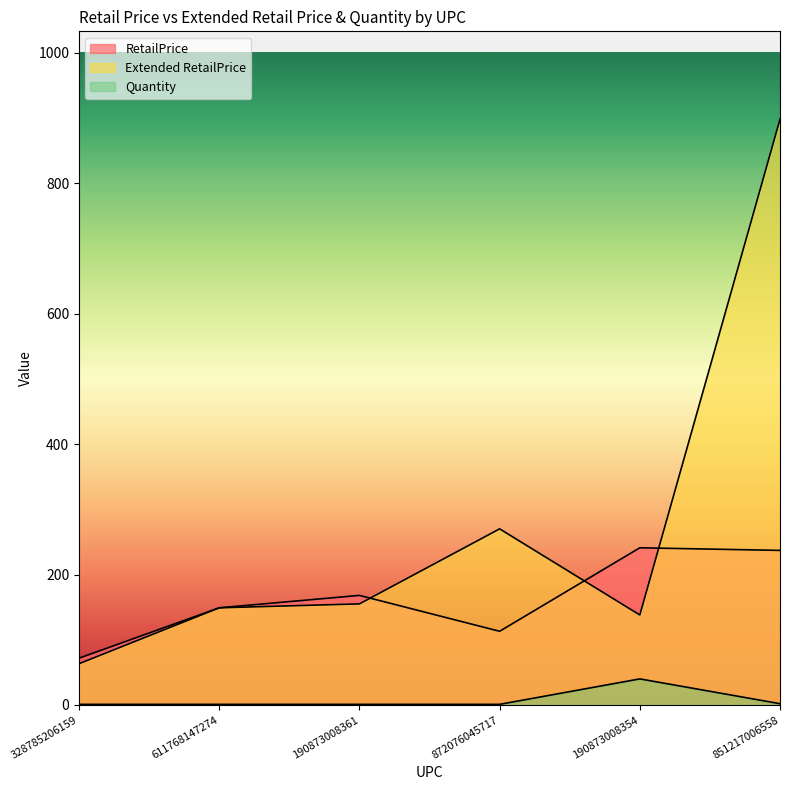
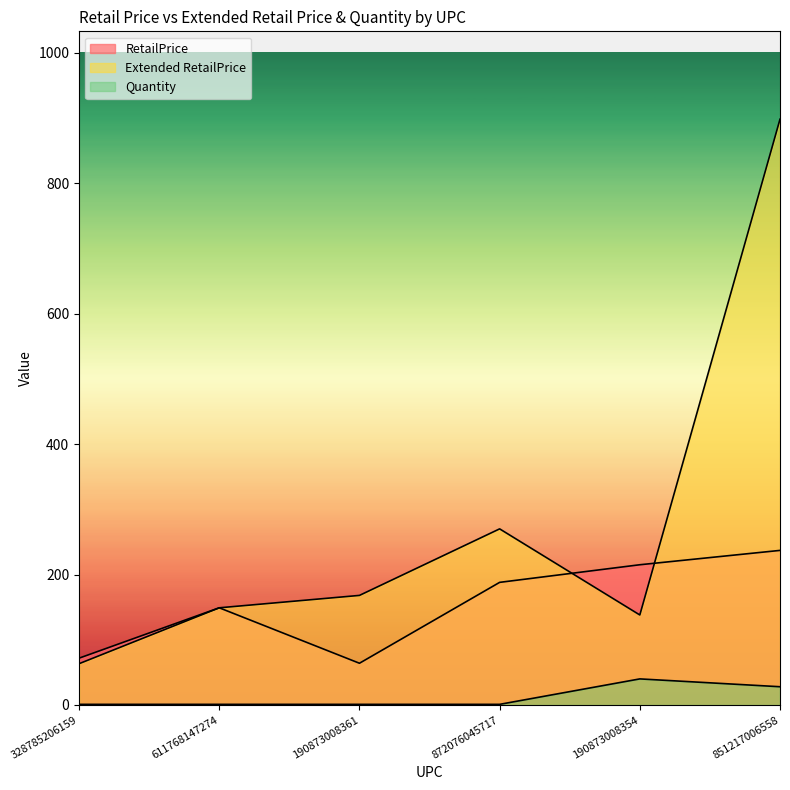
  {
    "RetailPrice": {
      "328785206159": 70,
-     "190873008361": 170,
-     "872076045717": 110,
-     "190873008354": 240,
+     "190873008361": 60,
+     "872076045717": 190,
+     "190873008354": 220,
      "851217006558": 240
    },
    "Extended RetailPrice": {
      "328785206159": 60,
-     "190873008361": 160,
+     "190873008361": 170,
      "872076045717": 270,
      "190873008354": 140,
      "851217006558": 900
    },
    "Quantity": {
      "328785206159": 0,
      "611768147274": 0,
      "190873008361": 0,
      "872076045717": 0,
      "190873008354": 40,
-     "851217006558": 0
+     "851217006558": 30
    }
  }
